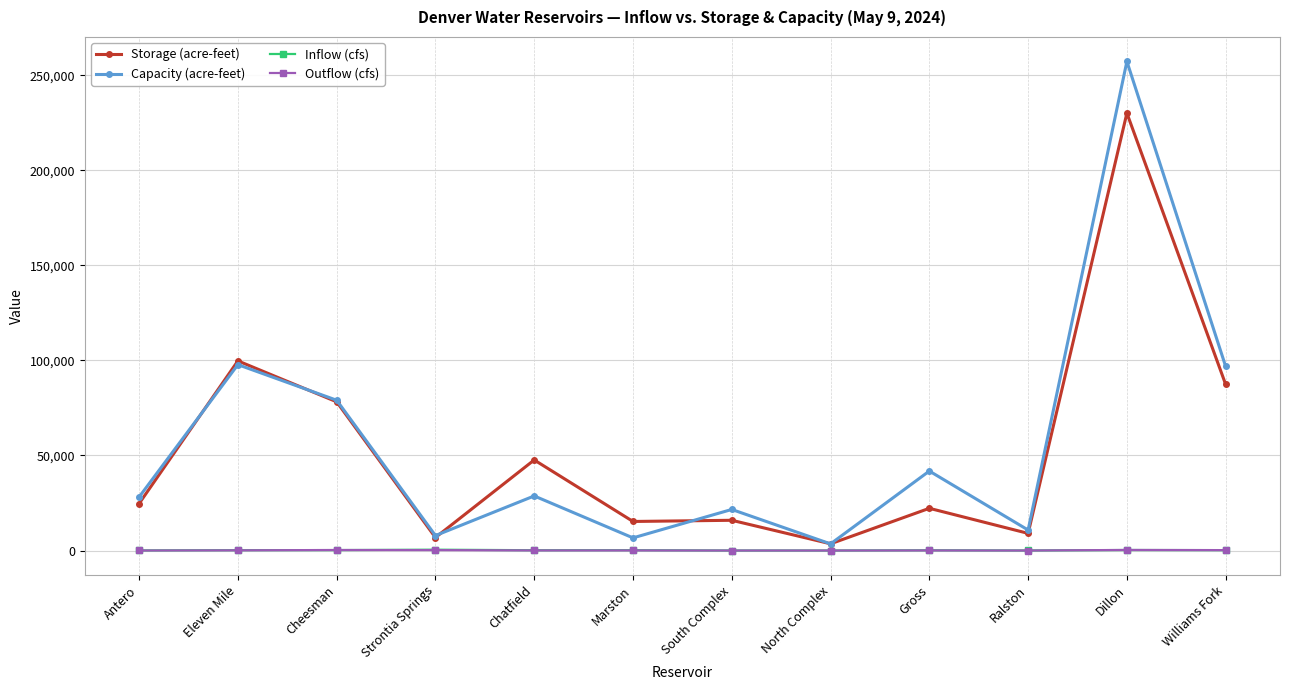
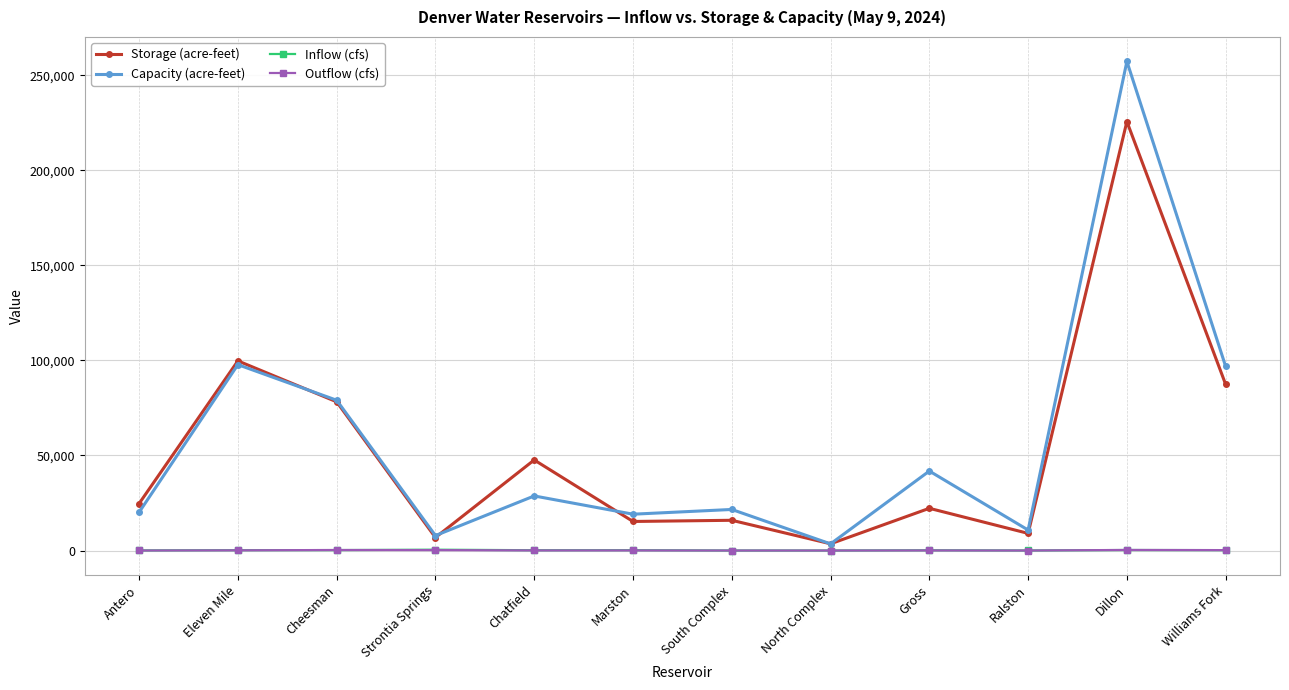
  {
    "Storage (acre-feet)": {
      "Antero": "25,000",
      "Eleven Mile": "100,000",
      "Chatfield": "48,000",
      "Marston": "15,000",
      "South Complex": "16,000",
      "Gross": "22,000",
      "Ralston": "9,000",
-     "Dillon": "230,000",
+     "Dillon": "226,000",
      "Williams Fork": "87,000"
    },
    "Capacity (acre-feet)": {
-     "Antero": "28,000",
+     "Antero": "20,000",
      "Eleven Mile": "98,000",
      "Chatfield": "29,000",
-     "Marston": "7,000",
+     "Marston": "19,000",
      "South Complex": "22,000",
      "Gross": "42,000",
      "Ralston": "11,000",
      "Dillon": "257,000",
      "Williams Fork": "97,000"
    },
    "Outflow (cfs)": {
      "Antero": "0",
      "Eleven Mile": "0",
      "Cheesman": "0",
      "Strontia Springs": "0",
      "Chatfield": "0",
      "Marston": "0",
      "South Complex": "0",
      "North Complex": "0",
      "Gross": "0",
      "Ralston": "0",
      "Dillon": "0",
      "Williams Fork": "0"
    }
  }
